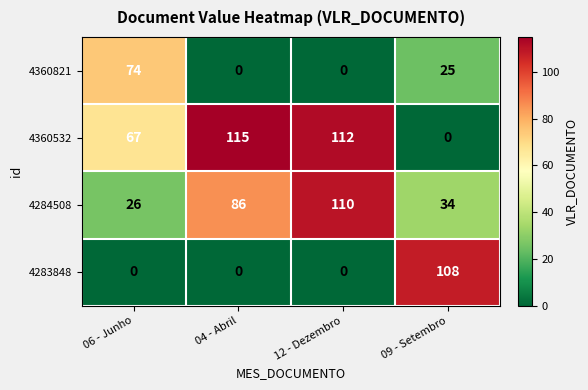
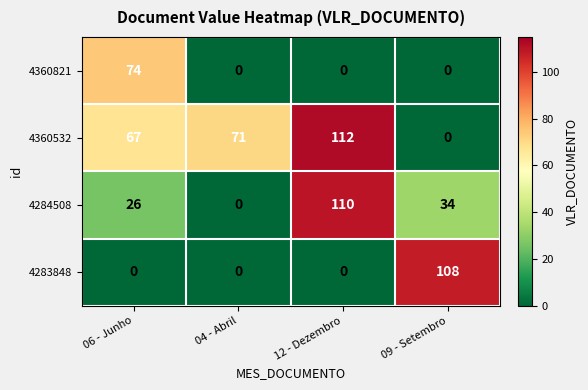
  {
    "4360821": {
      "06 - Junho": 74,
      "04 - Abril": 0,
      "12 - Dezembro": 0,
-     "09 - Setembro": 25
+     "09 - Setembro": 0
    },
    "4360532": {
      "06 - Junho": 67,
-     "04 - Abril": 115,
+     "04 - Abril": 71,
      "12 - Dezembro": 112,
      "09 - Setembro": 0
    },
    "4284508": {
      "06 - Junho": 26,
-     "04 - Abril": 86,
+     "04 - Abril": 0,
      "12 - Dezembro": 110,
      "09 - Setembro": 34
    },
    "4283848": {
      "06 - Junho": 0,
      "04 - Abril": 0,
      "12 - Dezembro": 0,
      "09 - Setembro": 108
    }
  }
